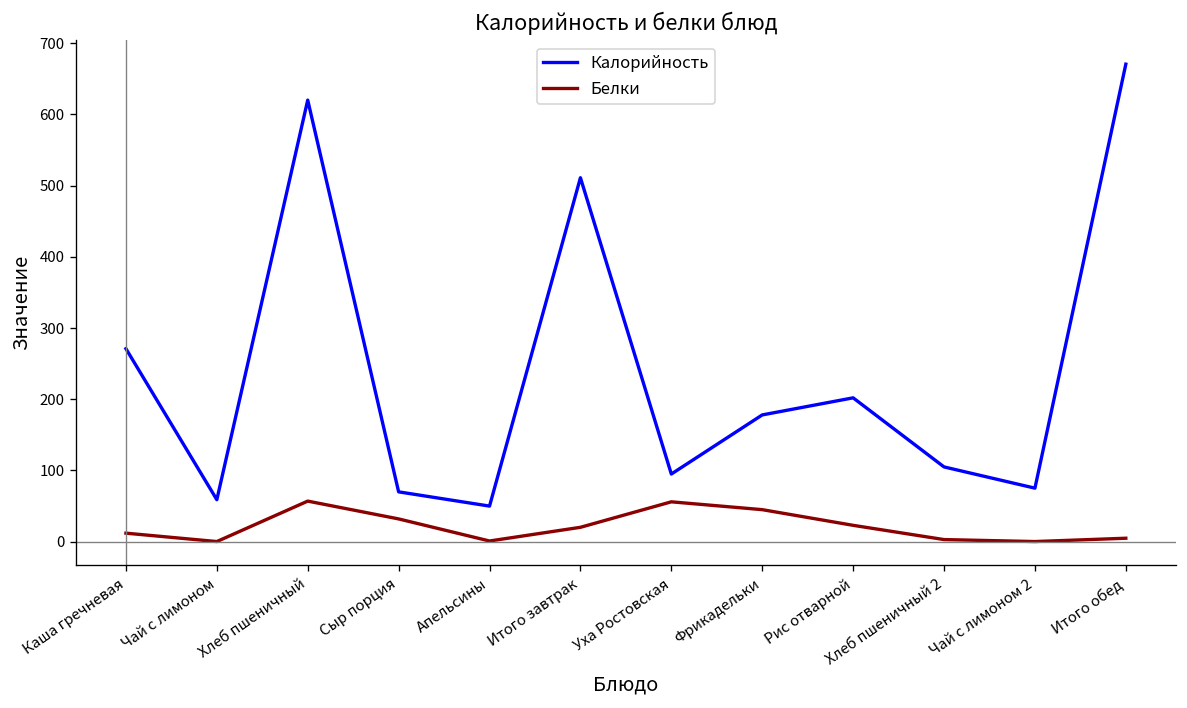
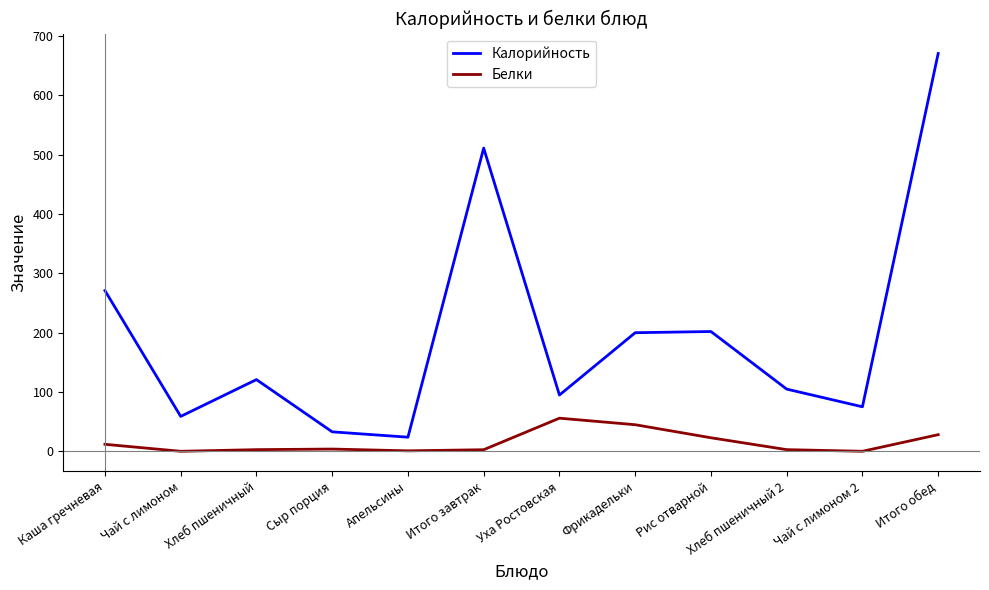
  {
    "Калорийность": {
      "Каша гречневая": 270,
      "Чай с лимоном": 60,
-     "Хлеб пшеничный": 620,
-     "Сыр порция": 70,
-     "Апельсины": 50,
+     "Хлеб пшеничный": 120,
+     "Сыр порция": 30,
+     "Апельсины": 20,
      "Итого завтрак": 510,
      "Уха Ростовская": 100,
-     "Фрикадельки": 180,
+     "Фрикадельки": 200,
      "Рис отварной": 200,
      "Хлеб пшеничный 2": 110,
      "Чай с лимоном 2": 80,
      "Итого обед": 670
    },
    "Белки": {
      "Каша гречневая": 10,
      "Чай с лимоном": 0,
-     "Хлеб пшеничный": 60,
-     "Сыр порция": 30,
+     "Хлеб пшеничный": 0,
+     "Сыр порция": 0,
      "Апельсины": 0,
-     "Итого завтрак": 20,
+     "Итого завтрак": 0,
      "Уха Ростовская": 60,
      "Фрикадельки": 50,
      "Рис отварной": 20,
      "Хлеб пшеничный 2": 0,
      "Чай с лимоном 2": 0,
-     "Итого обед": 0
+     "Итого обед": 30
    }
  }
